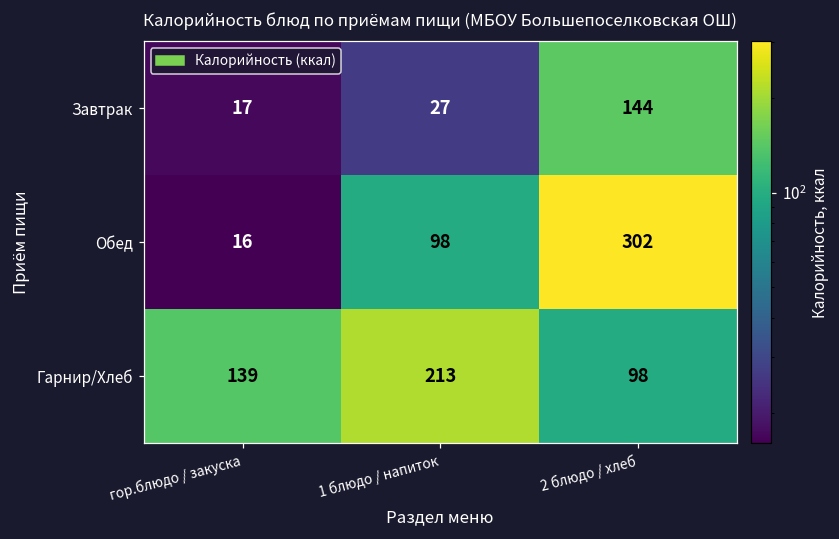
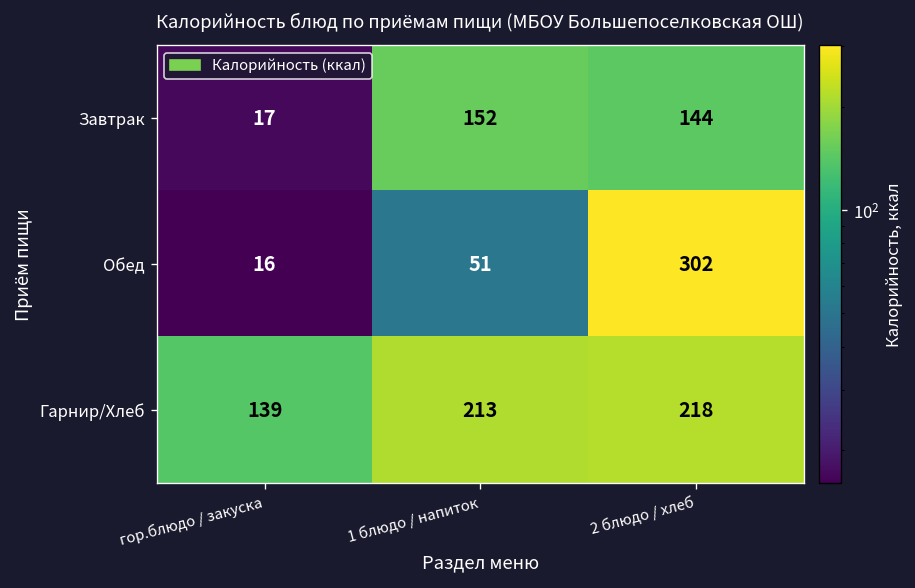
  {
    "Завтрак": {
      "гор.блюдо / закуска": 17,
-     "1 блюдо / напиток": 27,
+     "1 блюдо / напиток": 152,
      "2 блюдо / хлеб": 144
    },
    "Обед": {
      "гор.блюдо / закуска": 16,
-     "1 блюдо / напиток": 98,
+     "1 блюдо / напиток": 51,
      "2 блюдо / хлеб": 302
    },
    "Гарнир/Хлеб": {
      "гор.блюдо / закуска": 139,
      "1 блюдо / напиток": 213,
-     "2 блюдо / хлеб": 98
+     "2 блюдо / хлеб": 218
    }
  }
